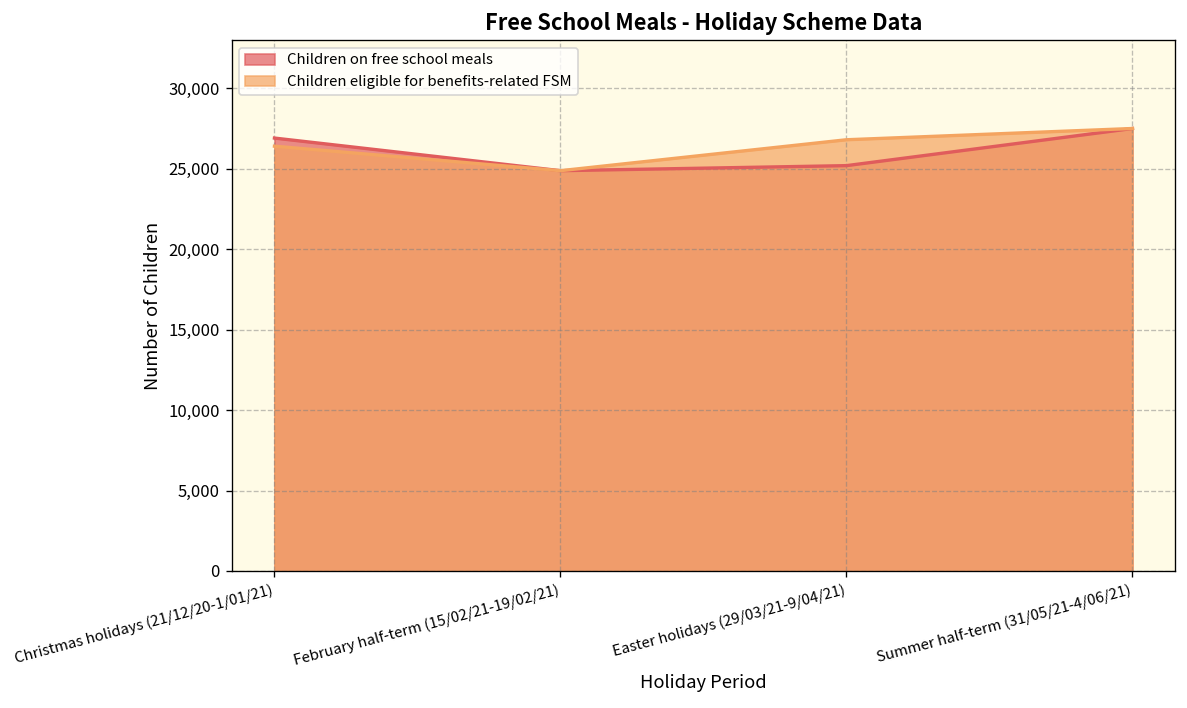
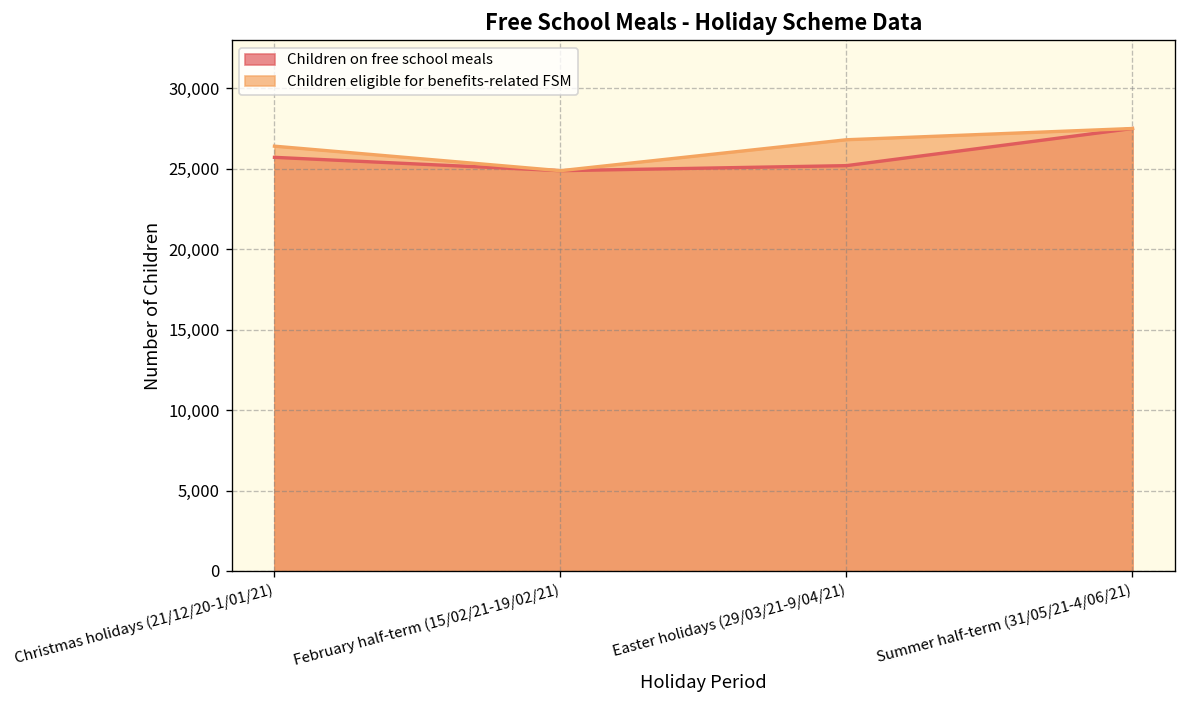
  {
    "Children on free school meals": {
-     "Christmas holidays (21/12/20-1/01/21)": "26,900",
+     "Christmas holidays (21/12/20-1/01/21)": "25,700",
      "Easter holidays (29/03/21-9/04/21)": "25,200"
    },
    "Children eligible for benefits-related FSM": {
      "Christmas holidays (21/12/20-1/01/21)": "26,400",
      "Easter holidays (29/03/21-9/04/21)": "26,800"
    }
  }
